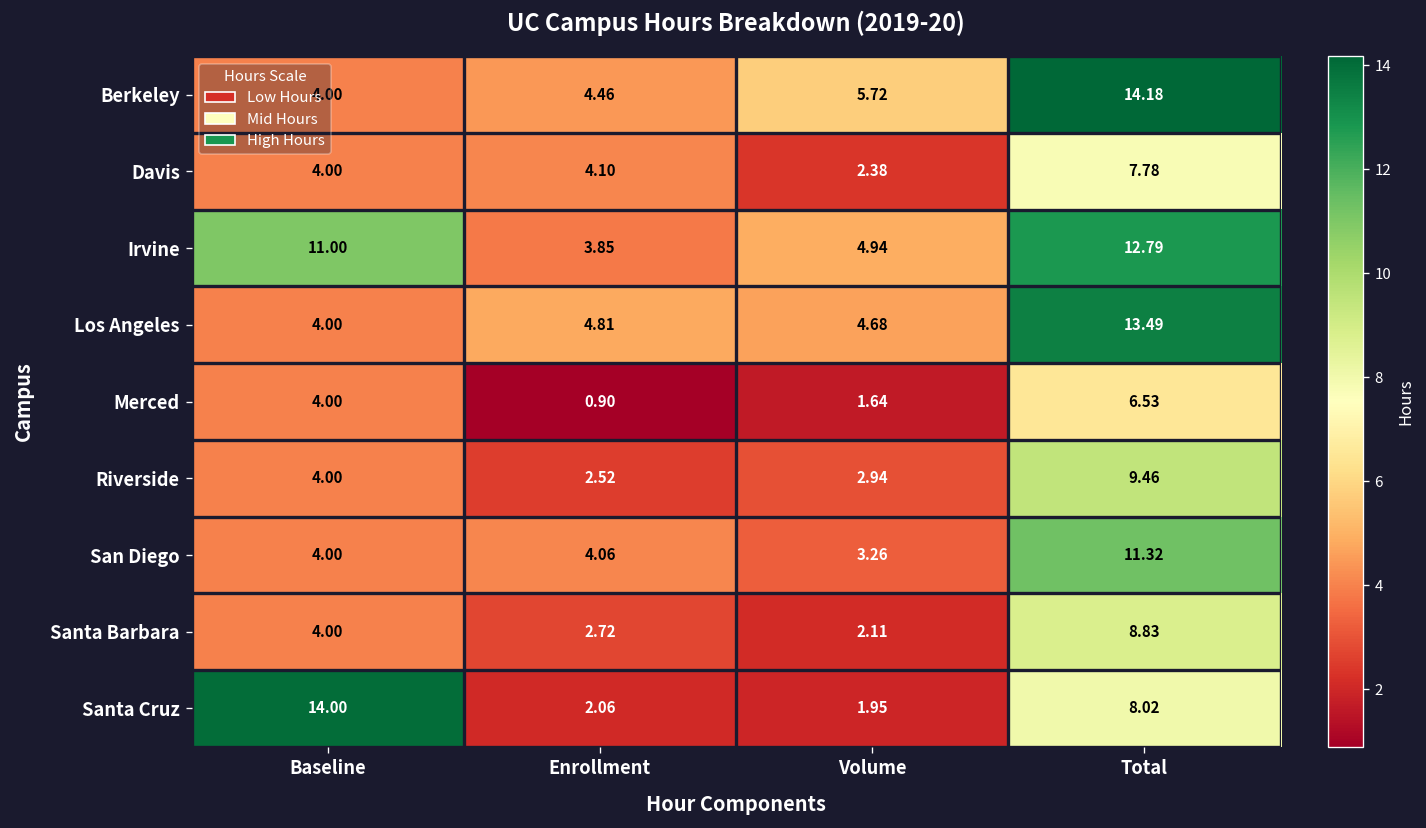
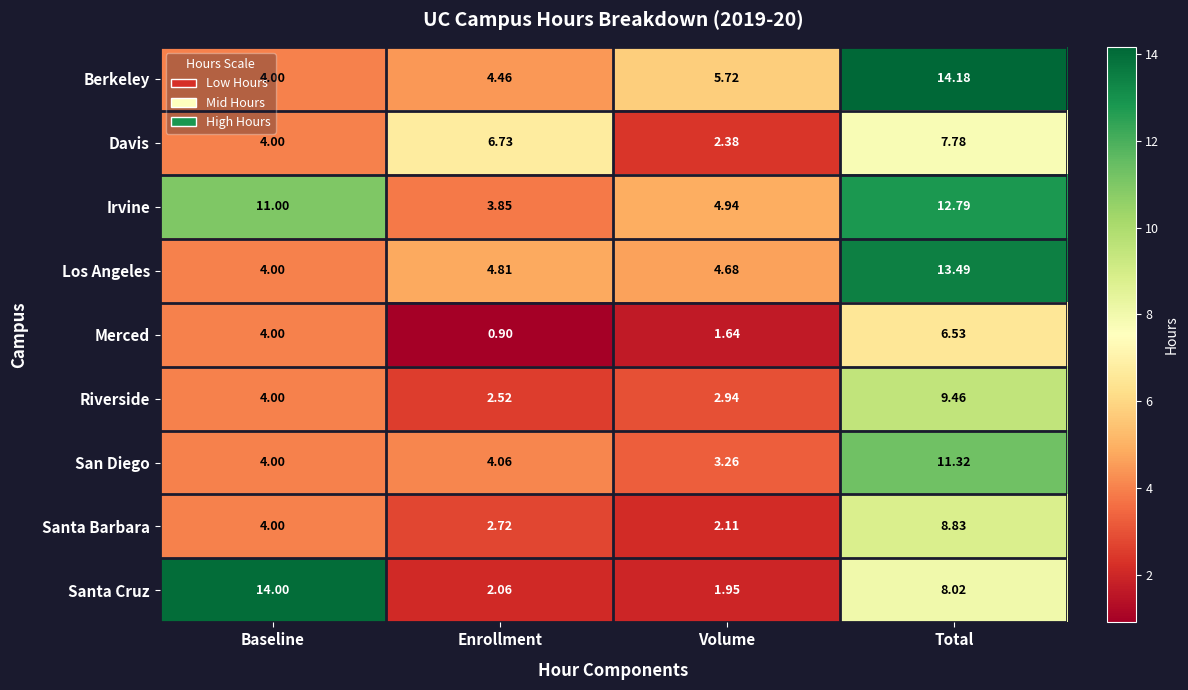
  {
    "Berkeley": {
      "Enrollment": 4.46,
      "Volume": 5.72,
      "Total": 14.18
    },
    "Davis": {
      "Baseline": 4.00,
-     "Enrollment": 4.10,
+     "Enrollment": 6.73,
      "Volume": 2.38,
      "Total": 7.78
    },
    "Irvine": {
      "Baseline": 11.00,
      "Enrollment": 3.85,
      "Volume": 4.94,
      "Total": 12.79
    },
    "Los Angeles": {
      "Baseline": 4.00,
      "Enrollment": 4.81,
      "Volume": 4.68,
      "Total": 13.49
    },
    "Merced": {
      "Baseline": 4.00,
      "Enrollment": 0.90,
      "Volume": 1.64,
      "Total": 6.53
    },
    "Riverside": {
      "Baseline": 4.00,
      "Enrollment": 2.52,
      "Volume": 2.94,
      "Total": 9.46
    },
    "San Diego": {
      "Baseline": 4.00,
      "Enrollment": 4.06,
      "Volume": 3.26,
      "Total": 11.32
    },
    "Santa Barbara": {
      "Baseline": 4.00,
      "Enrollment": 2.72,
      "Volume": 2.11,
      "Total": 8.83
    },
    "Santa Cruz": {
      "Baseline": 14.00,
      "Enrollment": 2.06,
      "Volume": 1.95,
      "Total": 8.02
    }
  }
